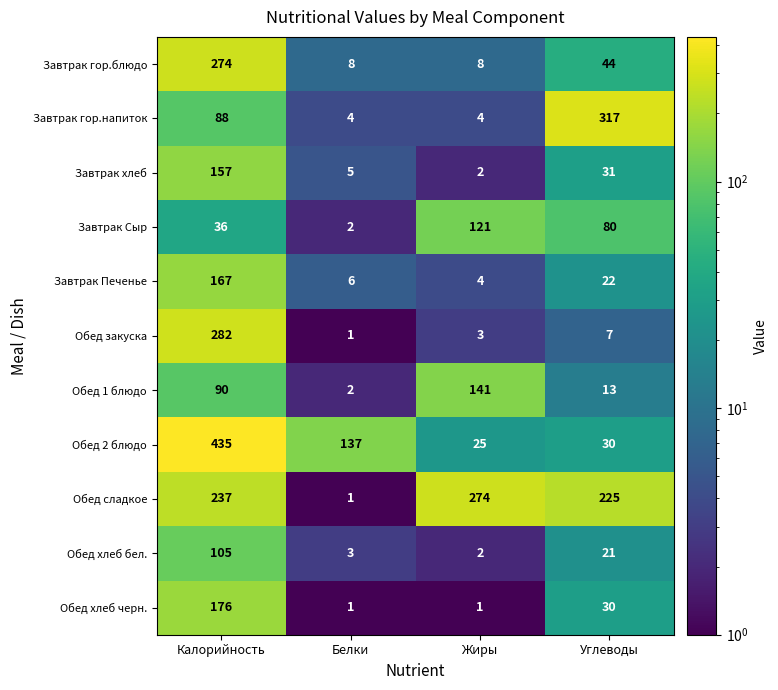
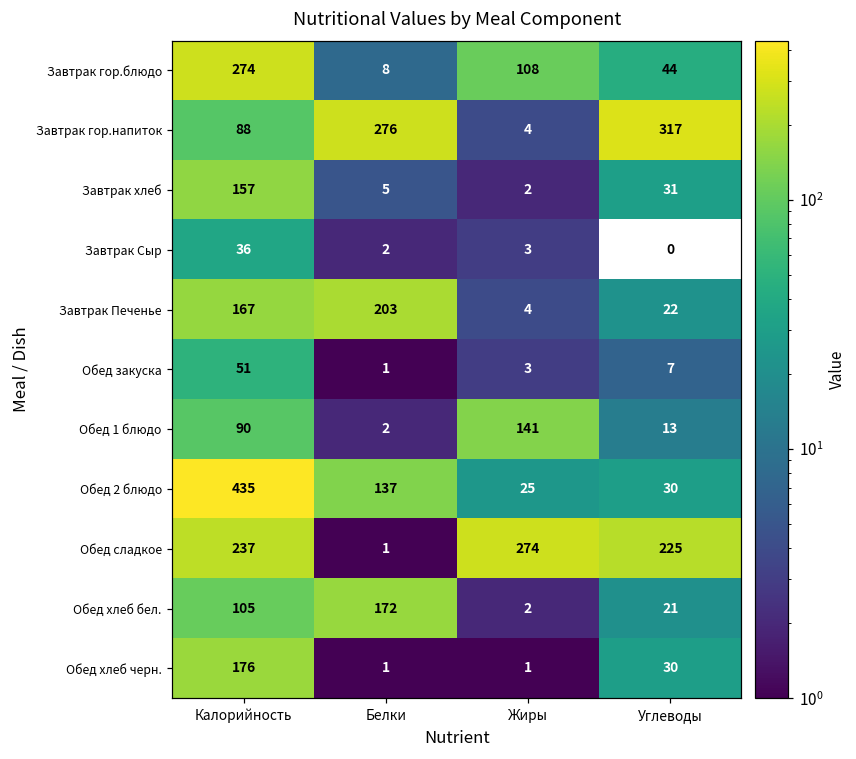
  {
    "Завтрак гор.блюдо": {
      "Калорийность": 274,
      "Белки": 8,
-     "Жиры": 8,
+     "Жиры": 108,
      "Углеводы": 44
    },
    "Завтрак гор.напиток": {
      "Калорийность": 88,
-     "Белки": 4,
+     "Белки": 276,
      "Жиры": 4,
      "Углеводы": 317
    },
    "Завтрак хлеб": {
      "Калорийность": 157,
      "Белки": 5,
      "Жиры": 2,
      "Углеводы": 31
    },
    "Завтрак Сыр": {
      "Калорийность": 36,
      "Белки": 2,
-     "Жиры": 121,
-     "Углеводы": 80
+     "Жиры": 3,
+     "Углеводы": 0
    },
    "Завтрак Печенье": {
      "Калорийность": 167,
-     "Белки": 6,
+     "Белки": 203,
      "Жиры": 4,
      "Углеводы": 22
    },
    "Обед закуска": {
-     "Калорийность": 282,
+     "Калорийность": 51,
      "Белки": 1,
      "Жиры": 3,
      "Углеводы": 7
    },
    "Обед 1 блюдо": {
      "Калорийность": 90,
      "Белки": 2,
      "Жиры": 141,
      "Углеводы": 13
    },
    "Обед 2 блюдо": {
      "Калорийность": 435,
      "Белки": 137,
      "Жиры": 25,
      "Углеводы": 30
    },
    "Обед сладкое": {
      "Калорийность": 237,
      "Белки": 1,
      "Жиры": 274,
      "Углеводы": 225
    },
    "Обед хлеб бел.": {
      "Калорийность": 105,
-     "Белки": 3,
+     "Белки": 172,
      "Жиры": 2,
      "Углеводы": 21
    },
    "Обед хлеб черн.": {
      "Калорийность": 176,
      "Белки": 1,
      "Жиры": 1,
      "Углеводы": 30
    }
  }
